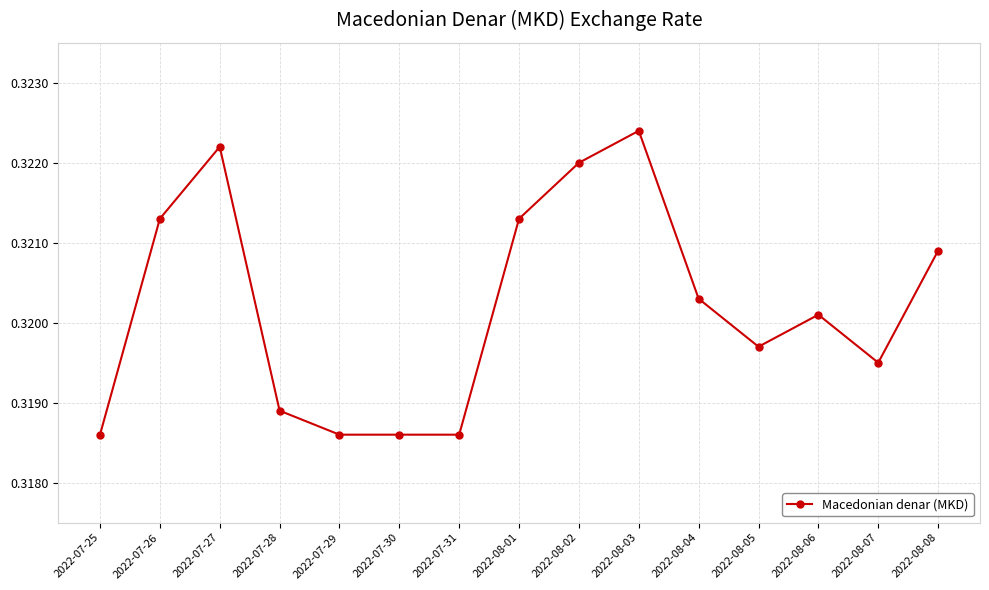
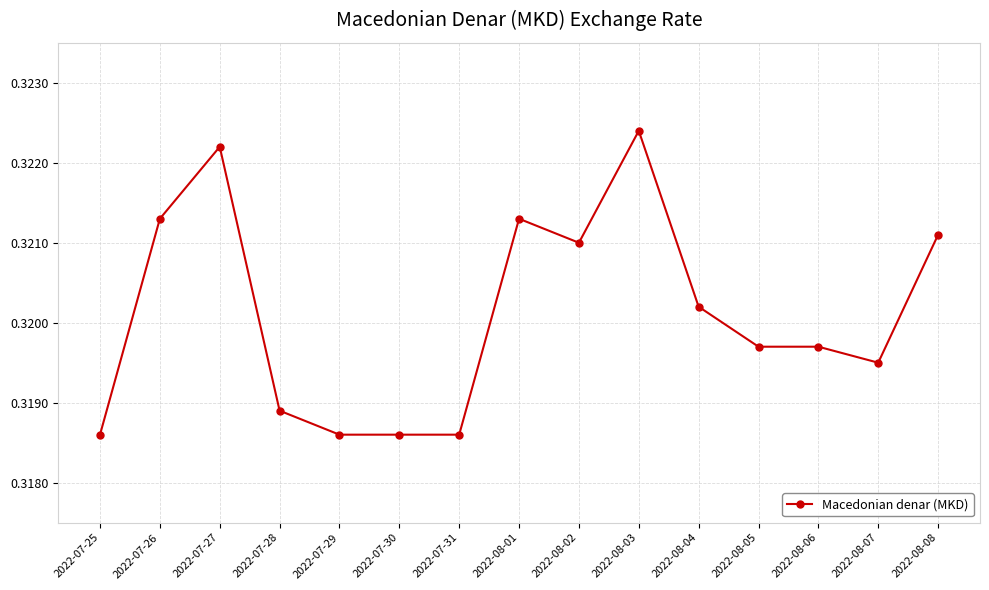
  {
    "2022-07-25": 0.3186,
    "2022-07-26": 0.3213,
    "2022-07-27": 0.3222,
    "2022-07-28": 0.3189,
    "2022-07-29": 0.3186,
    "2022-07-30": 0.3186,
    "2022-07-31": 0.3186,
    "2022-08-01": 0.3213,
-   "2022-08-02": 0.322,
+   "2022-08-02": 0.321,
    "2022-08-03": 0.3224,
-   "2022-08-04": 0.3203,
+   "2022-08-04": 0.3202,
    "2022-08-05": 0.3197,
-   "2022-08-06": 0.3201,
+   "2022-08-06": 0.3197,
    "2022-08-07": 0.3195,
-   "2022-08-08": 0.3209
+   "2022-08-08": 0.3211
  }
